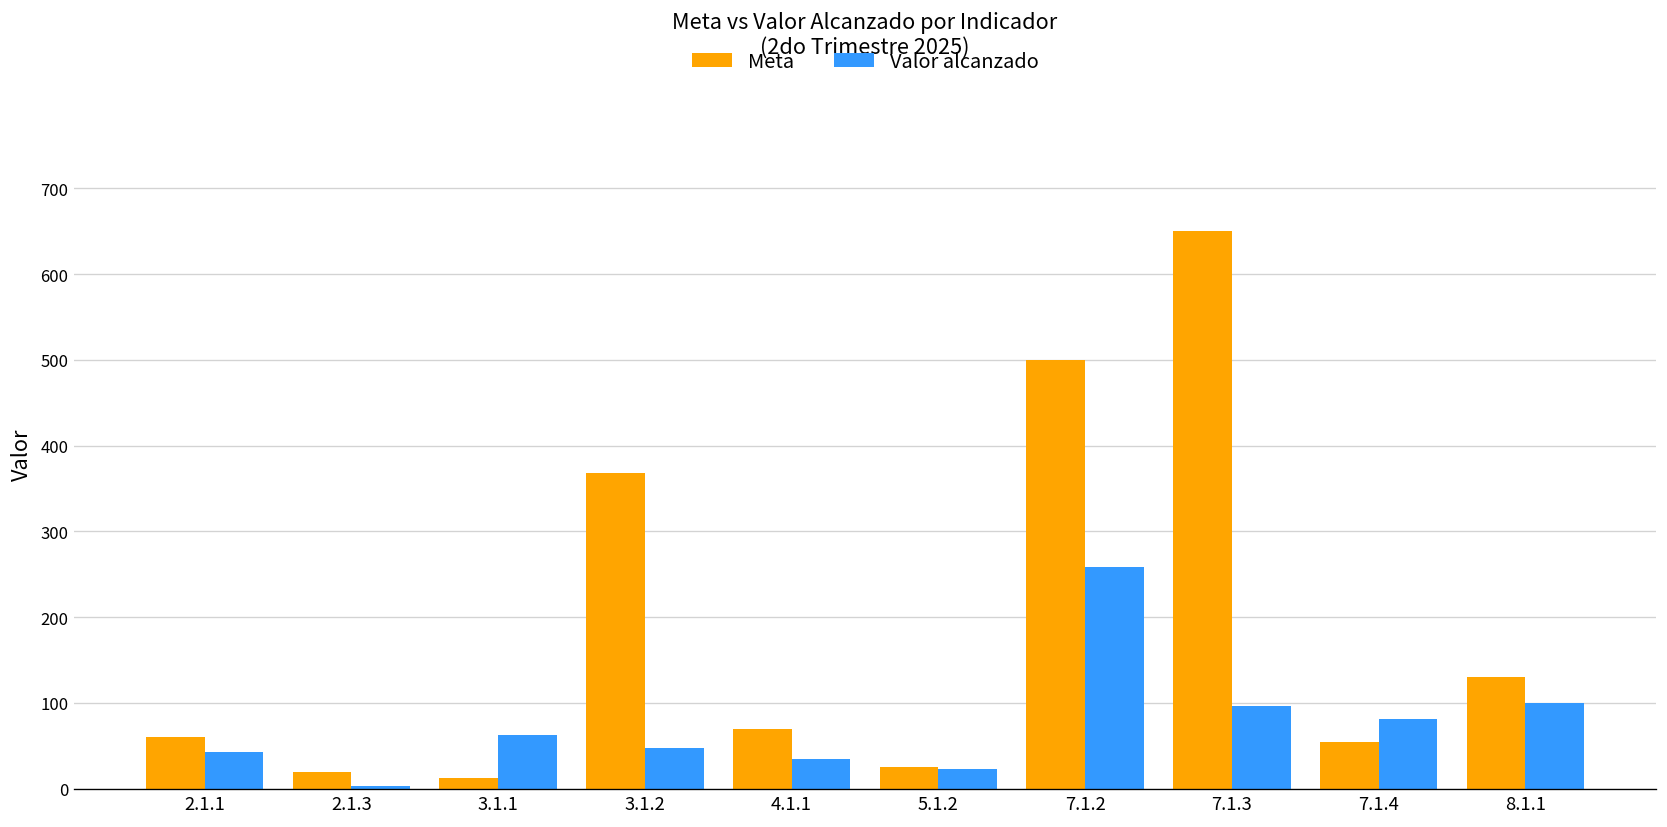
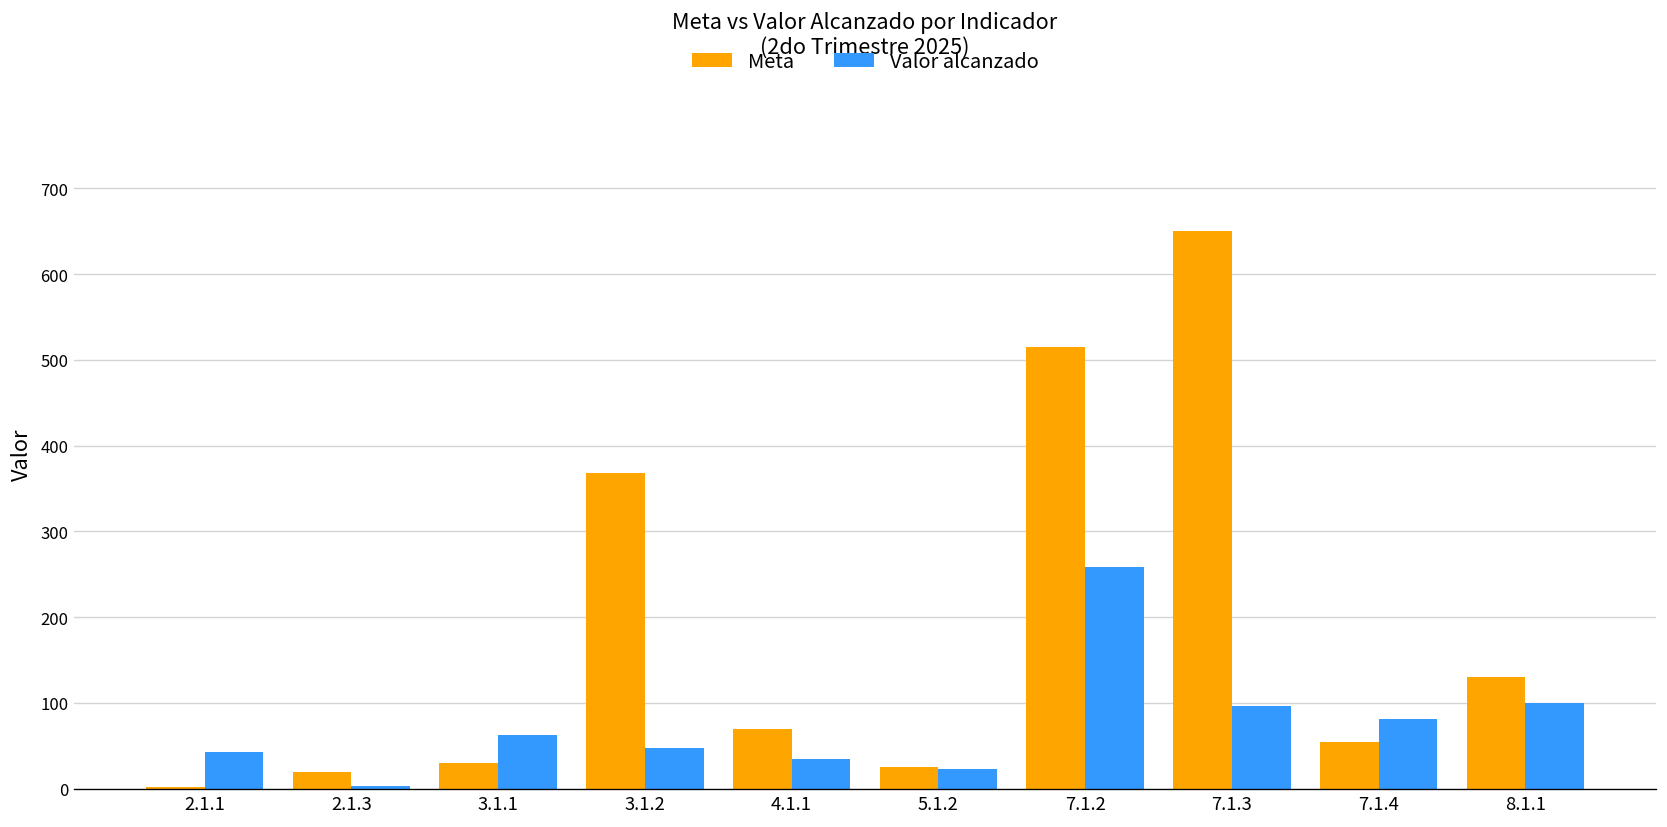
  {
    "Meta": {
-     "2.1.1": 60,
+     "2.1.1": 0,
      "2.1.3": 20,
-     "3.1.1": 10,
+     "3.1.1": 30,
      "3.1.2": 370,
      "4.1.1": 70,
      "5.1.2": 30,
-     "7.1.2": 500,
+     "7.1.2": 520,
      "7.1.3": 650,
      "7.1.4": 50,
      "8.1.1": 130
    },
    "Valor alcanzado": {
      "2.1.1": 40,
      "3.1.1": 60,
      "3.1.2": 50,
      "4.1.1": 40,
      "5.1.2": 20,
      "7.1.2": 260,
      "7.1.3": 100,
      "7.1.4": 80,
      "8.1.1": 100
    }
  }
